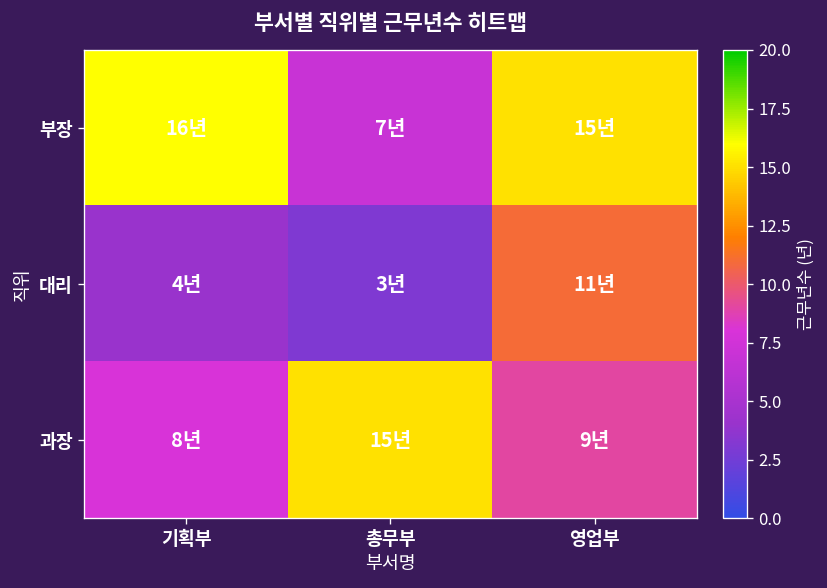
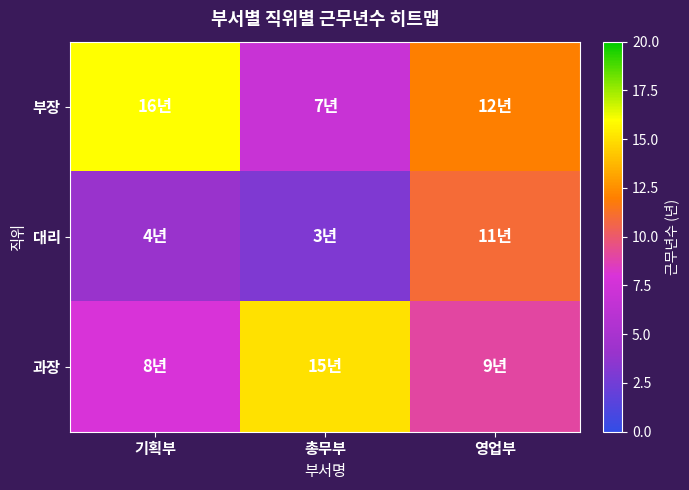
  {
    "부장": {
      "기획부": "16년",
      "총무부": "7년",
-     "영업부": "15년"
+     "영업부": "12년"
    },
    "대리": {
      "기획부": "4년",
      "총무부": "3년",
      "영업부": "11년"
    },
    "과장": {
      "기획부": "8년",
      "총무부": "15년",
      "영업부": "9년"
    }
  }
